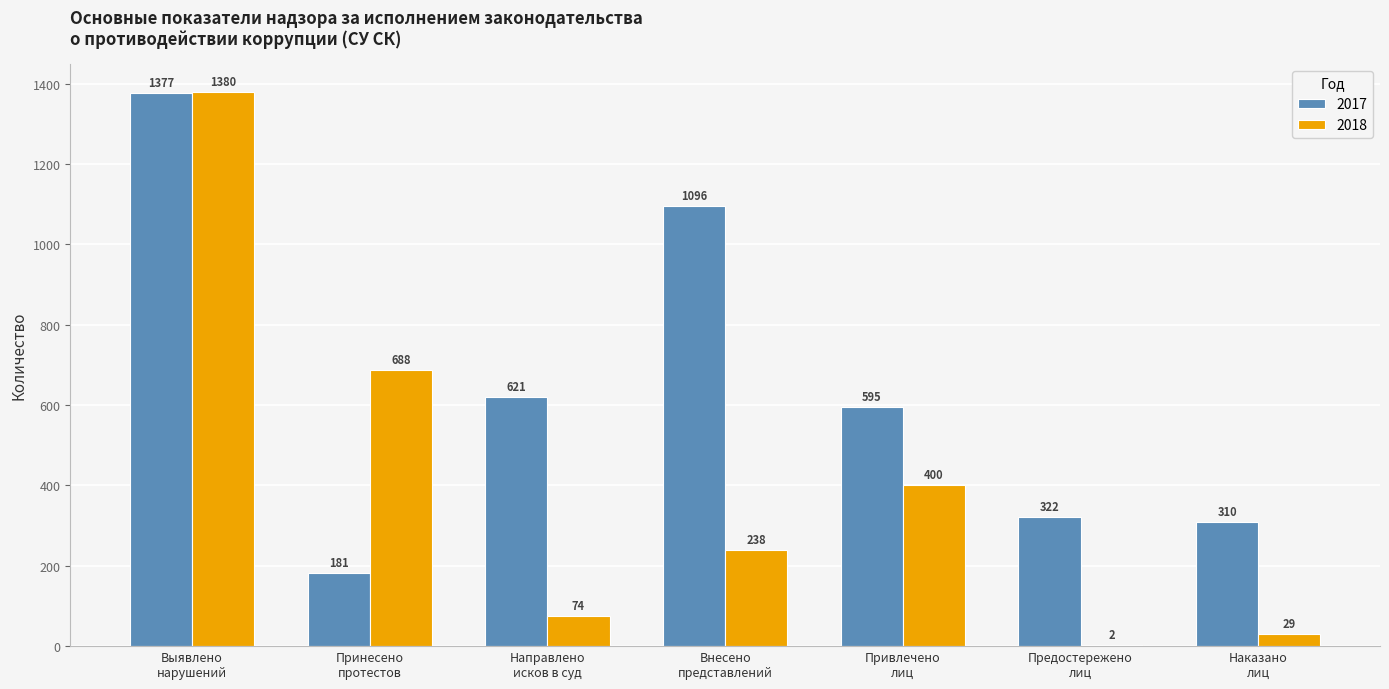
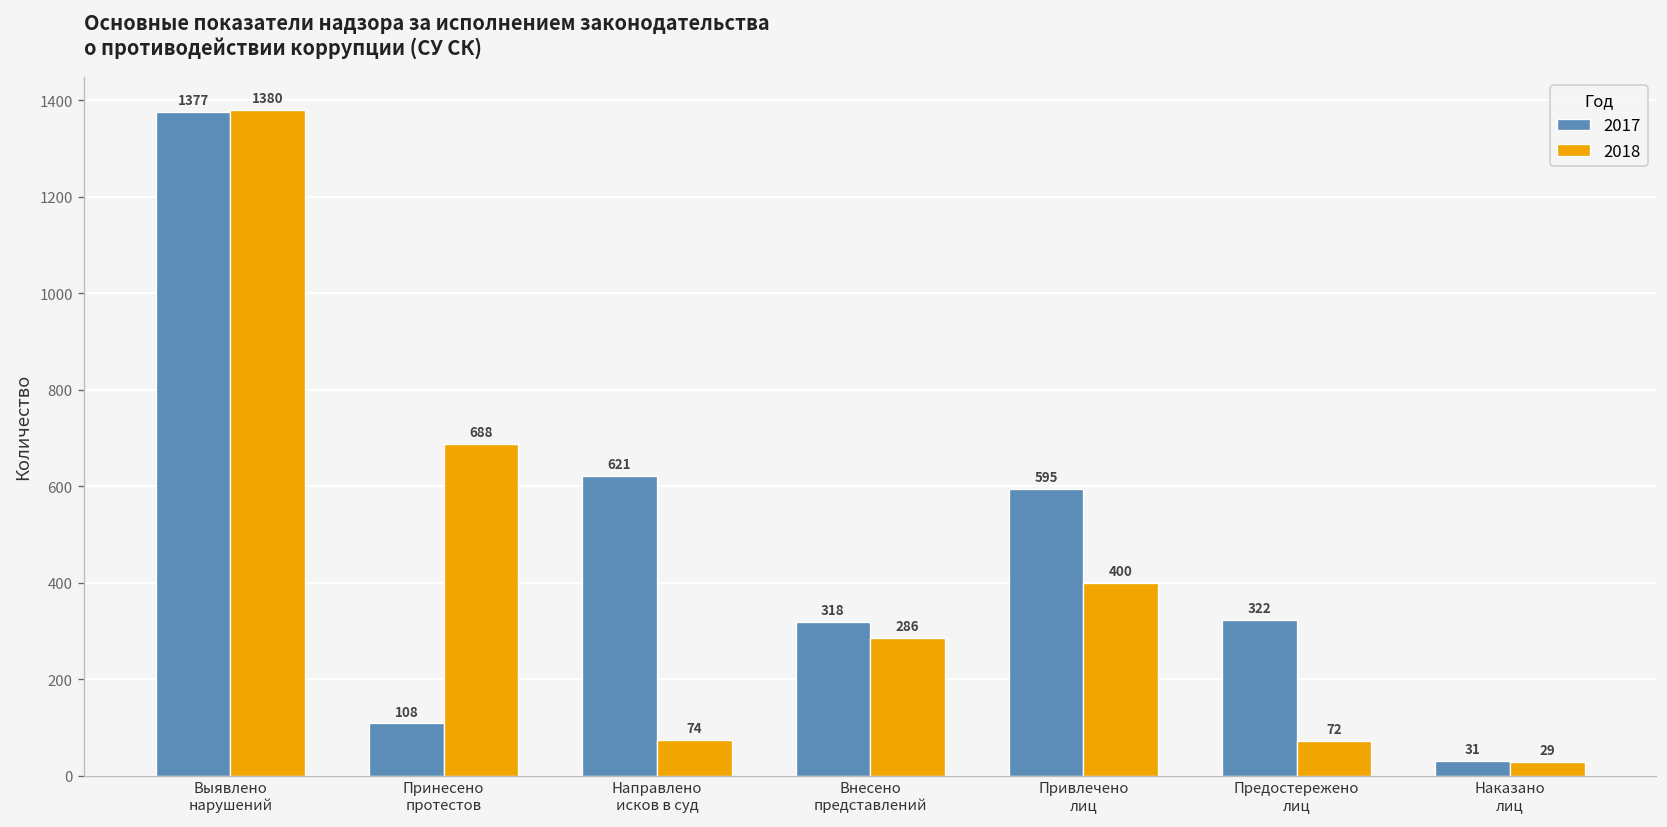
  {
    "2017": {
      "Выявлено нарушений": 1377,
-     "Принесено протестов": 181,
+     "Принесено протестов": 108,
      "Направлено исков в суд": 621,
-     "Внесено представлений": 1096,
+     "Внесено представлений": 318,
      "Привлечено лиц": 595,
      "Предостережено лиц": 322,
-     "Наказано лиц": 310
+     "Наказано лиц": 31
    },
    "2018": {
      "Выявлено нарушений": 1380,
      "Принесено протестов": 688,
      "Направлено исков в суд": 74,
-     "Внесено представлений": 238,
+     "Внесено представлений": 286,
      "Привлечено лиц": 400,
-     "Предостережено лиц": 2,
+     "Предостережено лиц": 72,
      "Наказано лиц": 29
    }
  }
